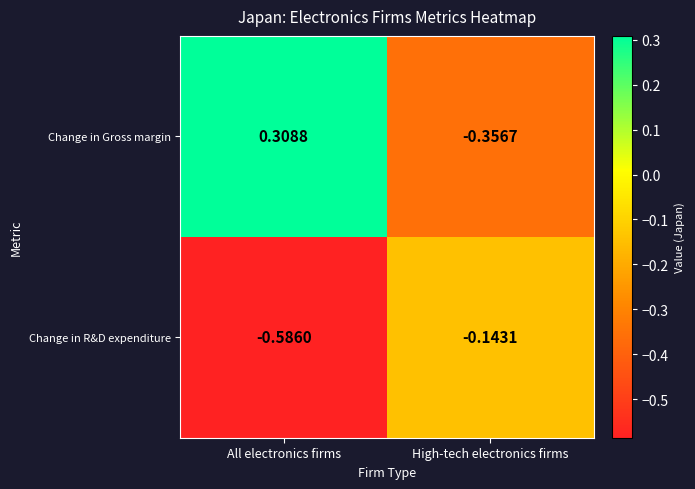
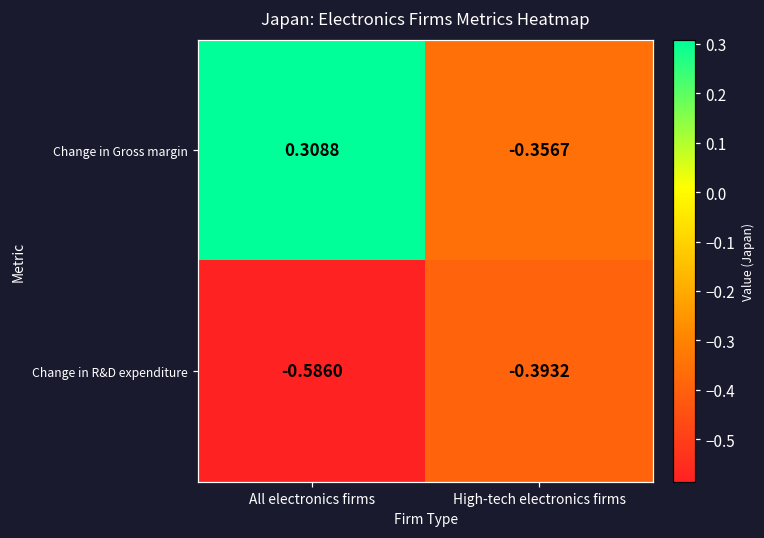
  {
    "Change in Gross margin": {
      "All electronics firms": 0.3088,
      "High-tech electronics firms": -0.3567
    },
    "Change in R&D expenditure": {
      "All electronics firms": -0.5860,
-     "High-tech electronics firms": -0.1431
+     "High-tech electronics firms": -0.3932
    }
  }
